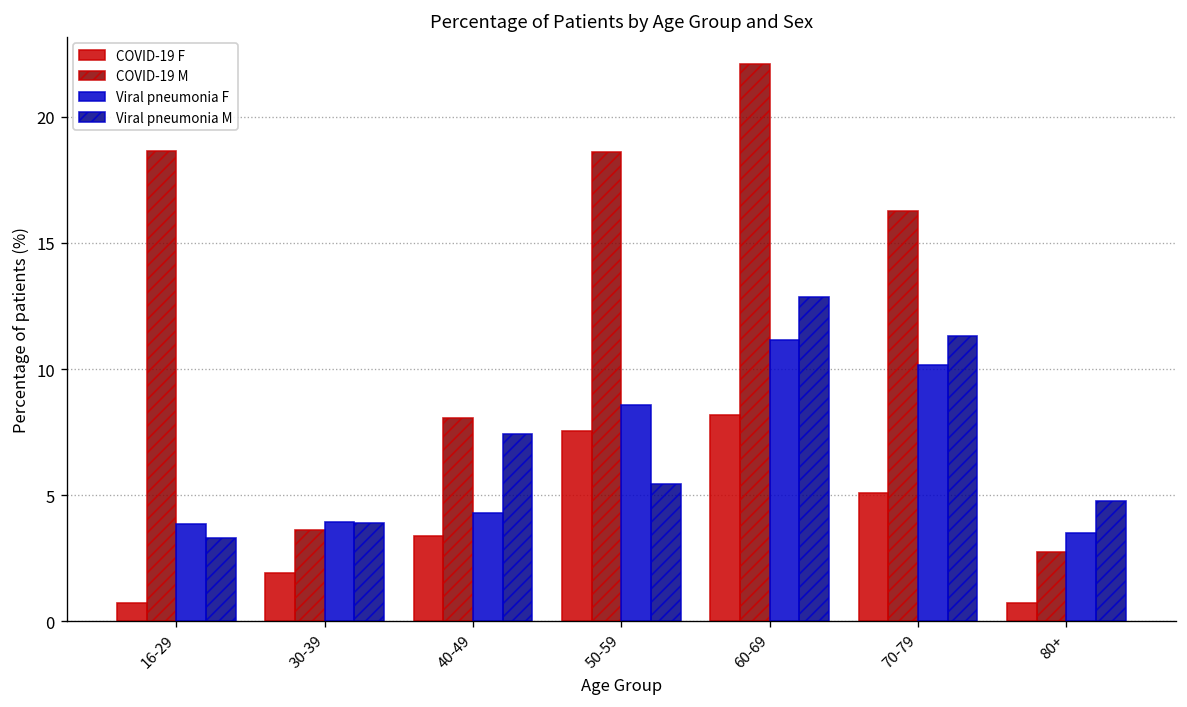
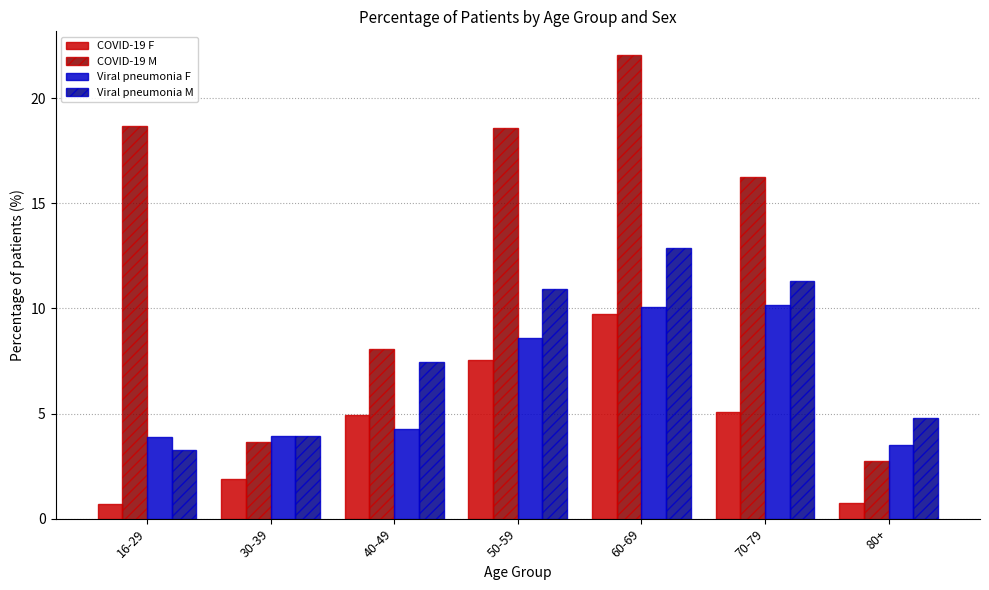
  {
    "COVID-19 F": {
      "16-29": 0.7,
      "30-39": 1.9,
-     "40-49": 3.4,
+     "40-49": 5.0,
      "50-59": 7.5,
-     "60-69": 8.2,
+     "60-69": 9.7,
      "70-79": 5.1,
      "80+": 0.7
    },
    "COVID-19 M": {
      "16-29": 18.7,
      "30-39": 3.6,
      "40-49": 8.1,
      "50-59": 18.6,
      "60-69": 22.1,
      "70-79": 16.3,
      "80+": 2.8
    },
    "Viral pneumonia F": {
      "16-29": 3.9,
      "30-39": 3.9,
      "40-49": 4.3,
      "50-59": 8.6,
-     "60-69": 11.2,
+     "60-69": 10.1,
      "70-79": 10.2,
      "80+": 3.5
    },
    "Viral pneumonia M": {
      "16-29": 3.3,
      "30-39": 3.9,
      "40-49": 7.4,
-     "50-59": 5.4,
+     "50-59": 10.9,
      "60-69": 12.9,
      "70-79": 11.3,
      "80+": 4.8
    }
  }
